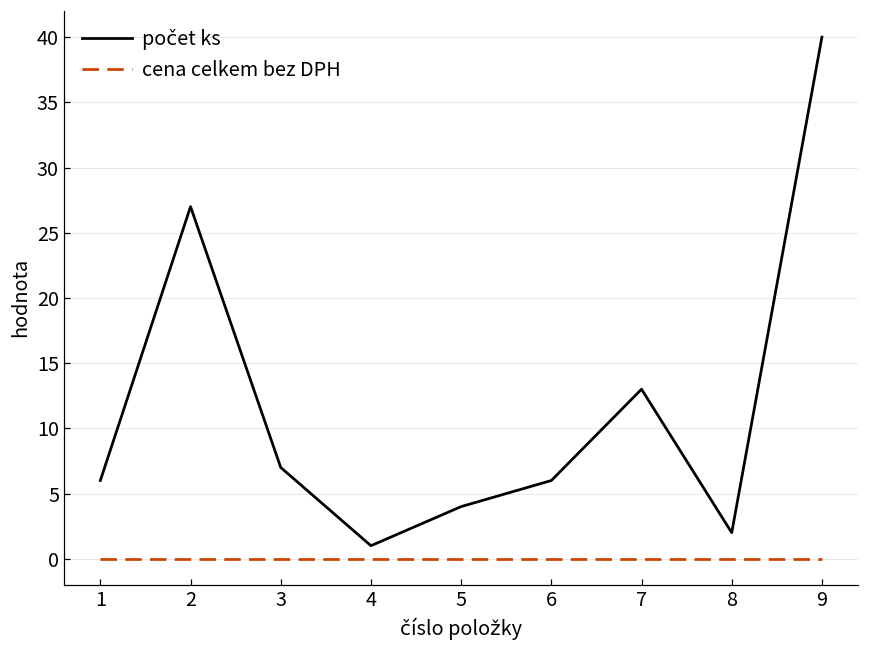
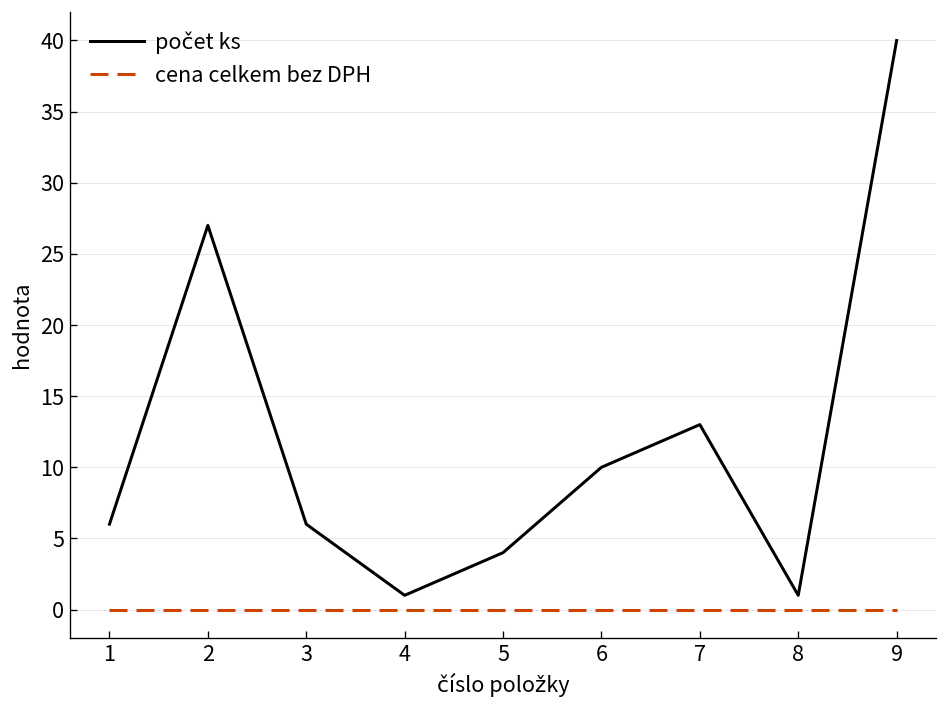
  {
    "počet ks": {
      "1": 6,
      "2": 27,
-     "3": 7,
+     "3": 6,
      "4": 1,
      "5": 4,
-     "6": 6,
+     "6": 10,
      "7": 13,
-     "8": 2,
+     "8": 1,
      "9": 40
    },
    "cena celkem bez DPH": {
      "1": 0,
      "2": 0,
      "3": 0,
      "4": 0,
      "5": 0,
      "6": 0,
      "7": 0,
      "8": 0,
      "9": 0
    }
  }
